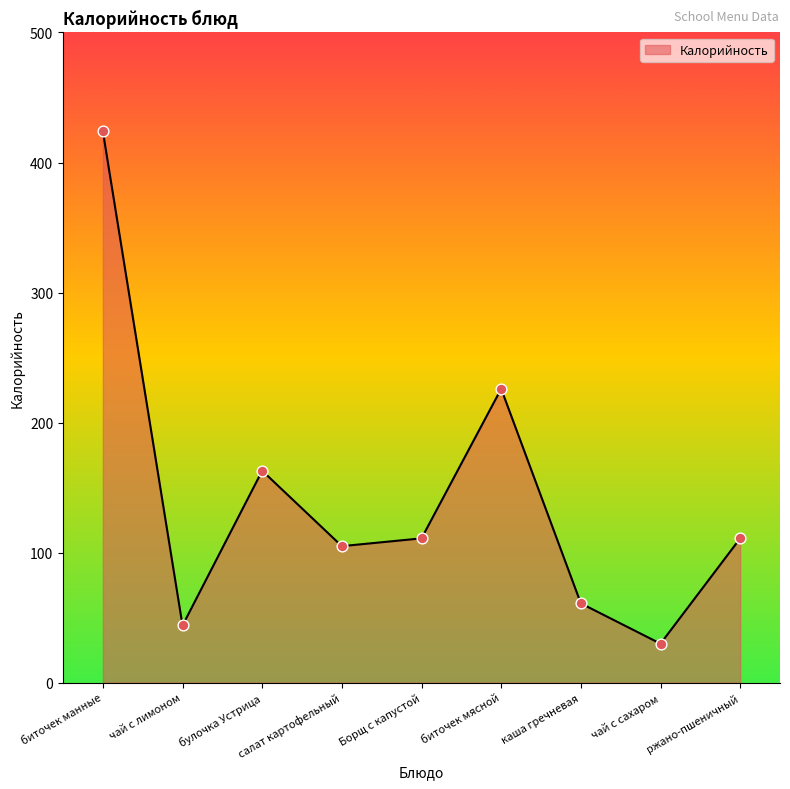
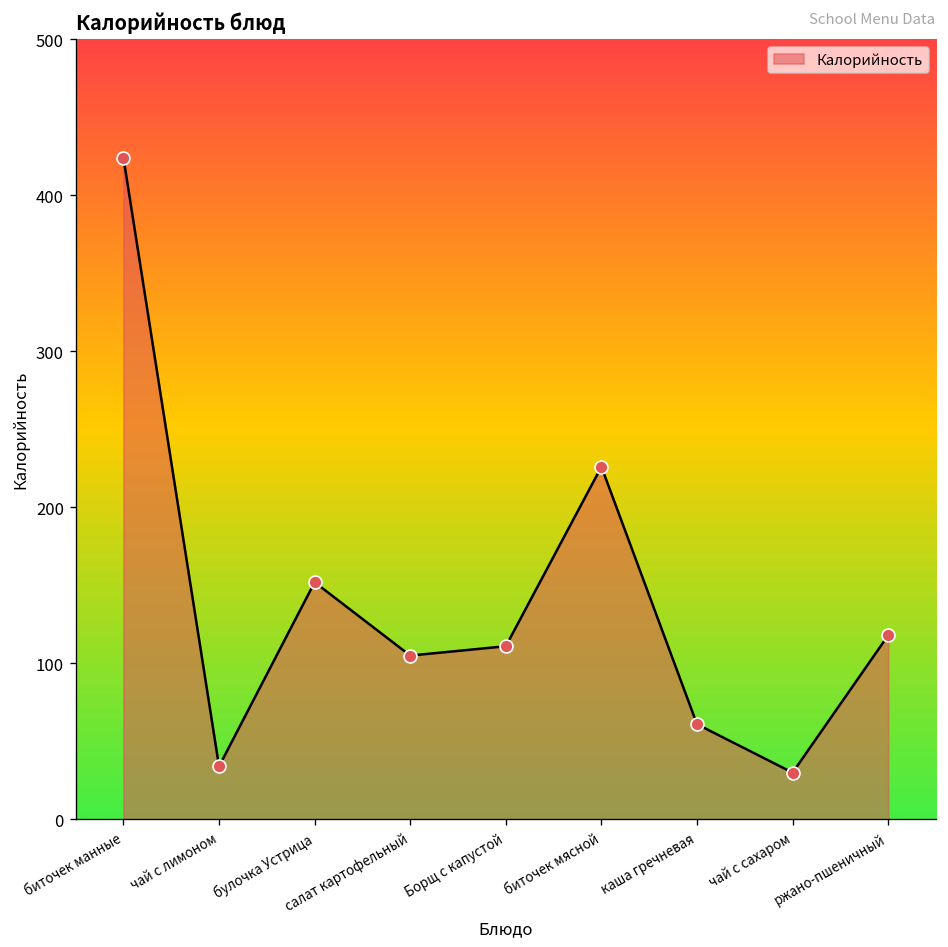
  {
    "биточек манные": 424,
-   "чай с лимоном": 44,
-   "булочка Устрица": 163,
+   "чай с лимоном": 34,
+   "булочка Устрица": 152,
    "салат картофельный": 105,
    "Борщ с капустой": 111,
    "биточек мясной": 226,
    "каша гречневая": 61,
    "чай с сахаром": 30,
-   "ржано-пшеничный": 111
+   "ржано-пшеничный": 118
  }
